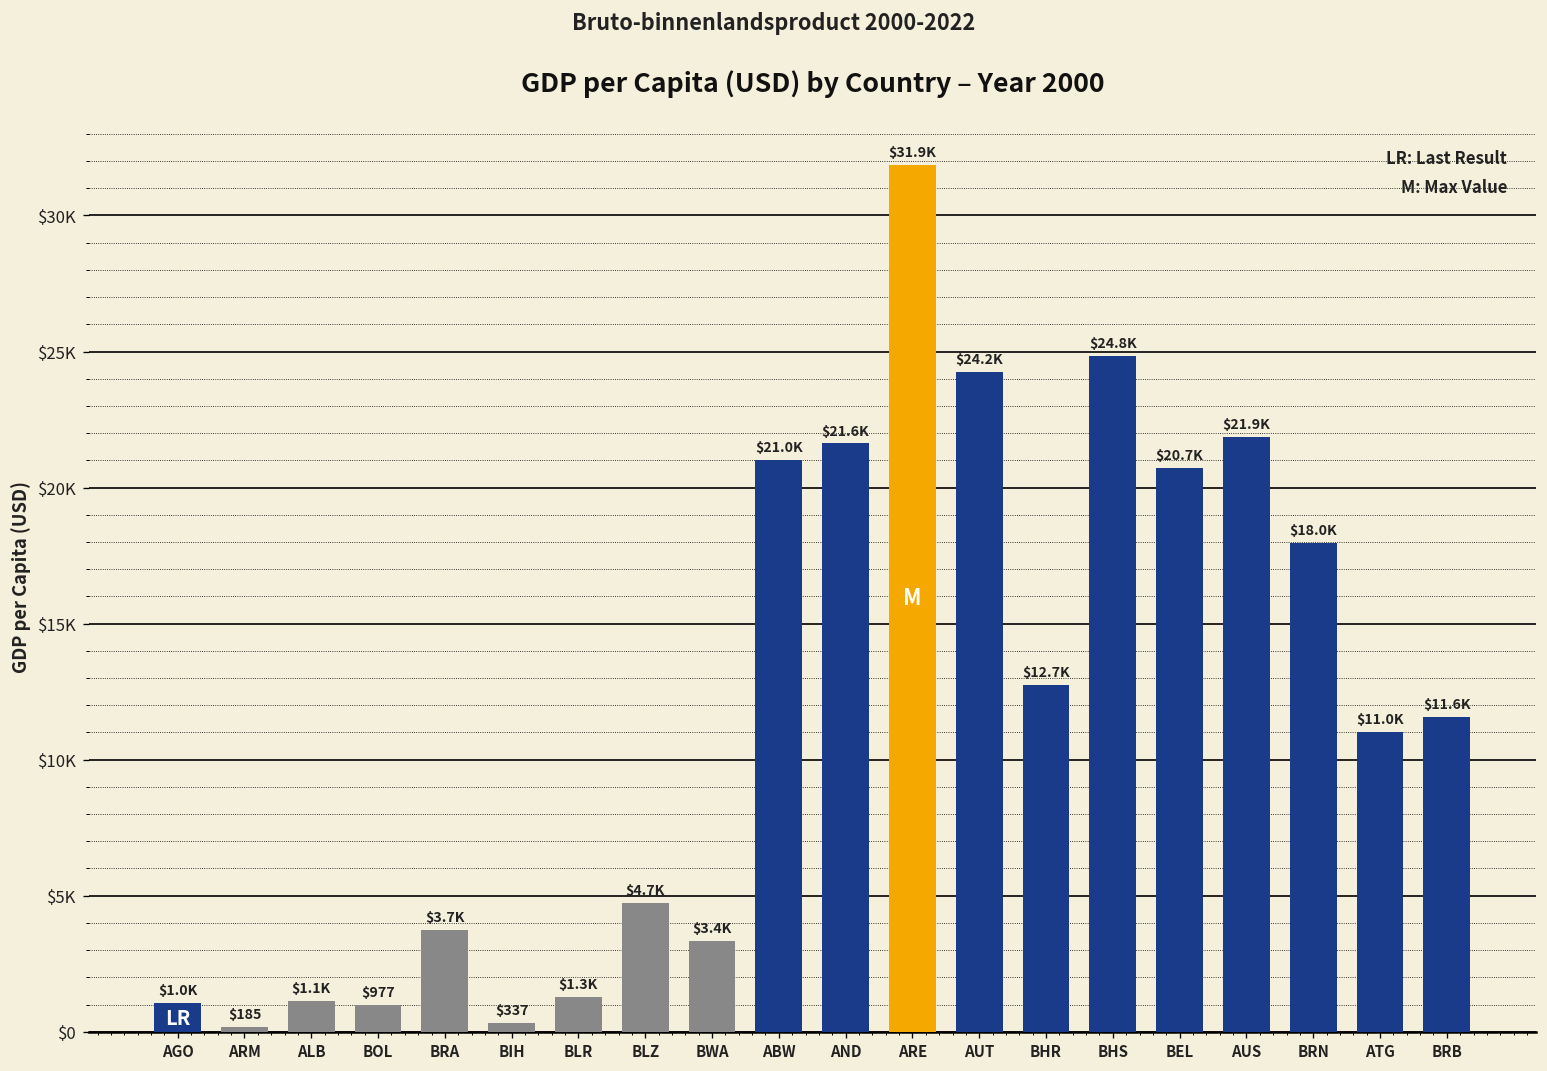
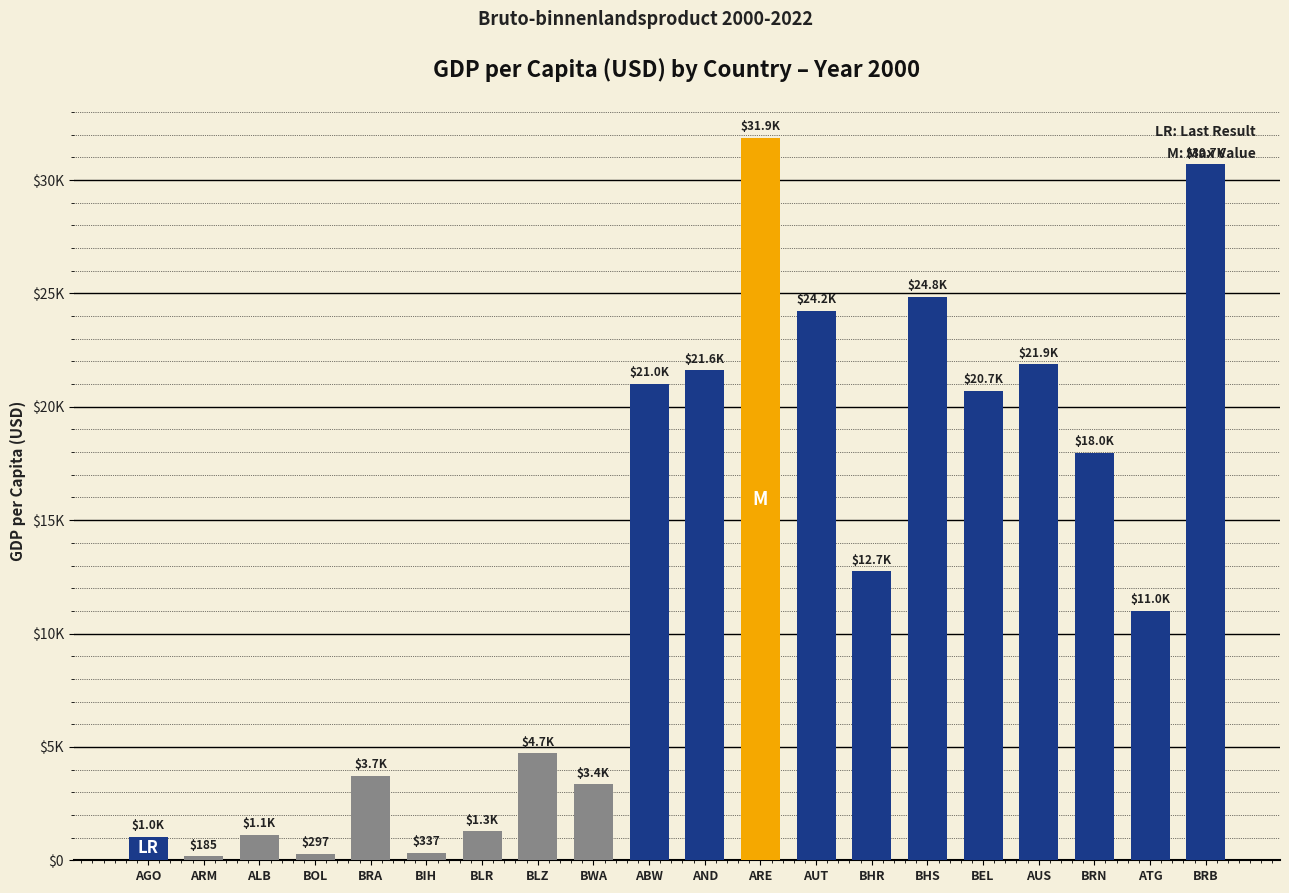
  {
    "AGO": "$1.0K",
    "ARM": "$185",
    "ALB": "$1.1K",
-   "BOL": "$977",
+   "BOL": "$297",
    "BRA": "$3.7K",
    "BIH": "$337",
    "BLR": "$1.3K",
    "BLZ": "$4.7K",
    "BWA": "$3.4K",
    "ABW": "$21.0K",
    "AND": "$21.6K",
    "ARE": "$31.9K",
    "AUT": "$24.2K",
    "BHR": "$12.7K",
    "BHS": "$24.8K",
    "BEL": "$20.7K",
    "AUS": "$21.9K",
    "BRN": "$18.0K",
    "ATG": "$11.0K",
-   "BRB": "$11.6K"
+   "BRB": "$30.7K"
  }
